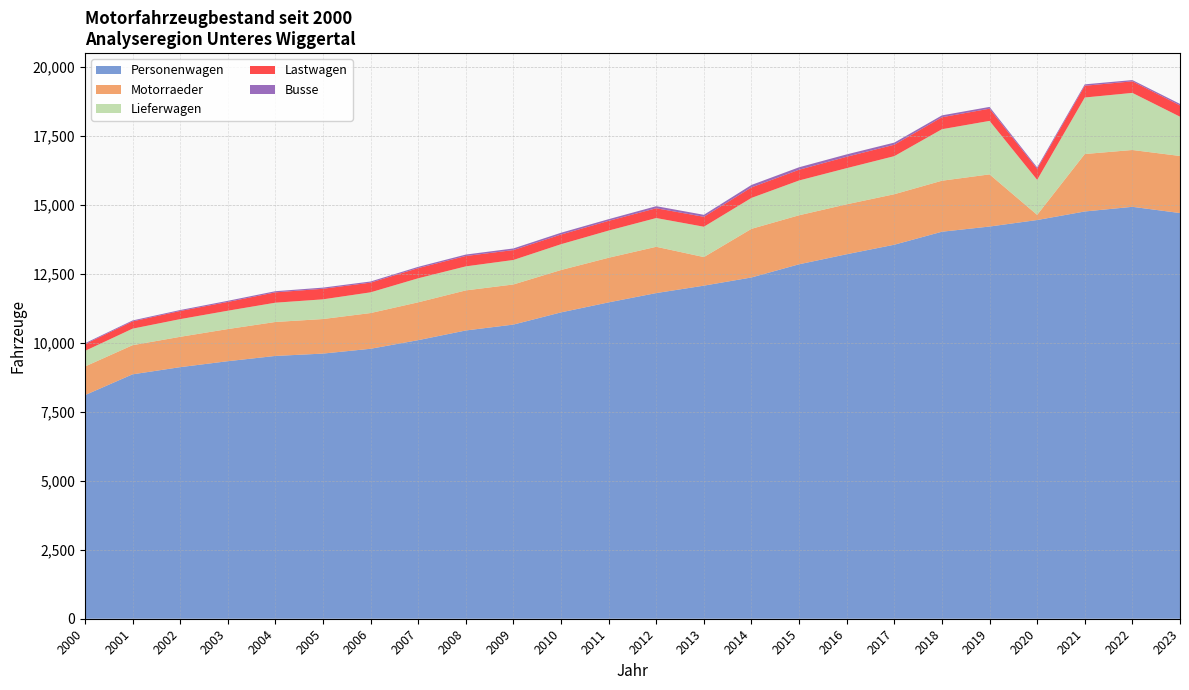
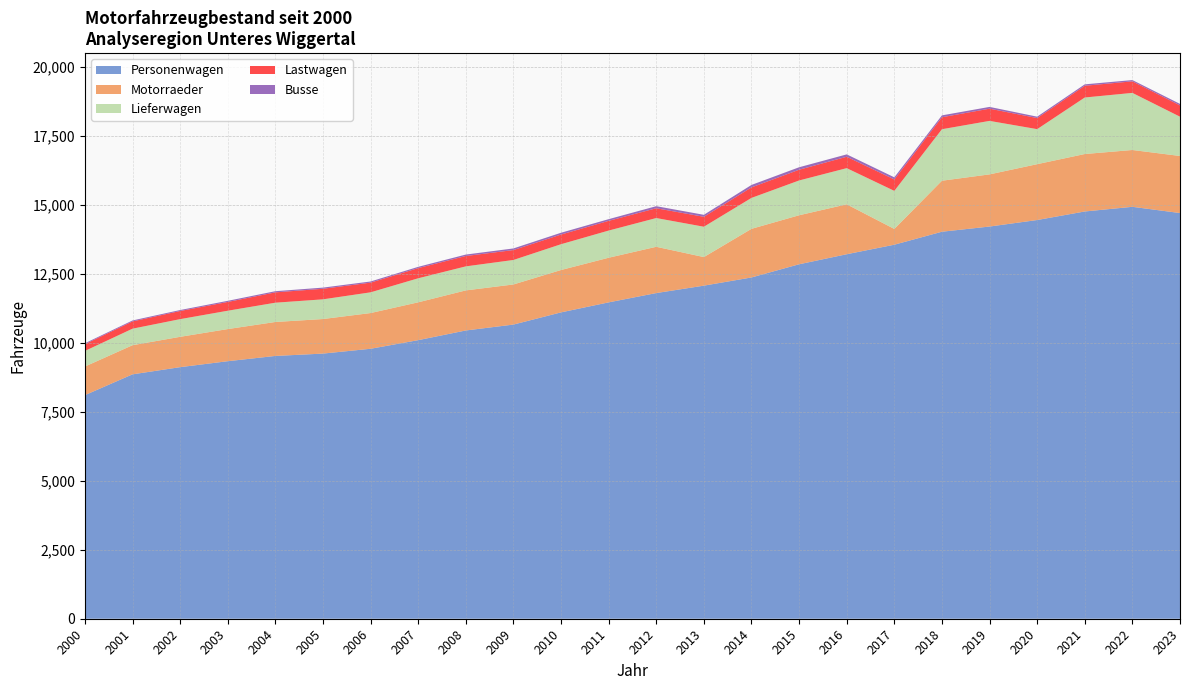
  {
    "Personenwagen": {
      "2000": "8,100",
      "2001": "8,900",
      "2002": "9,100",
      "2003": "9,300",
      "2004": "9,500",
      "2005": "9,600",
      "2006": "9,800",
      "2007": "10,100",
      "2008": "10,500",
      "2009": "10,700",
      "2010": "11,100",
      "2011": "11,500",
      "2012": "11,800",
      "2013": "12,100",
      "2014": "12,400",
      "2015": "12,900",
      "2016": "13,200",
      "2017": "13,600",
      "2018": "14,000",
      "2019": "14,200",
      "2020": "14,500",
      "2021": "14,800",
      "2022": "14,900",
      "2023": "14,700"
    },
    "Motorraeder": {
      "2000": "1,000",
      "2001": "1,100",
      "2002": "1,100",
      "2003": "1,200",
      "2004": "1,200",
      "2005": "1,300",
      "2006": "1,300",
      "2007": "1,400",
      "2008": "1,500",
      "2009": "1,500",
      "2010": "1,500",
      "2011": "1,600",
      "2012": "1,700",
      "2013": "1,000",
      "2014": "1,800",
      "2015": "1,800",
      "2016": "1,800",
-     "2017": "1,800",
+     "2017": "600",
      "2018": "1,800",
      "2019": "1,900",
-     "2020": "200",
+     "2020": "2,000",
      "2021": "2,100",
      "2022": "2,100",
      "2023": "2,100"
    },
    "Lieferwagen": {
      "2000": "600",
      "2001": "600",
      "2002": "600",
      "2003": "700",
      "2004": "700",
      "2005": "700",
      "2006": "800",
      "2007": "900",
      "2008": "900",
      "2009": "900",
      "2010": "900",
      "2011": "1,000",
      "2012": "1,000",
      "2013": "1,100",
      "2014": "1,100",
      "2015": "1,300",
      "2016": "1,300",
      "2017": "1,400",
      "2018": "1,900",
      "2019": "1,900",
      "2020": "1,300",
      "2021": "2,000",
      "2022": "2,100",
      "2023": "1,400"
    }
  }
